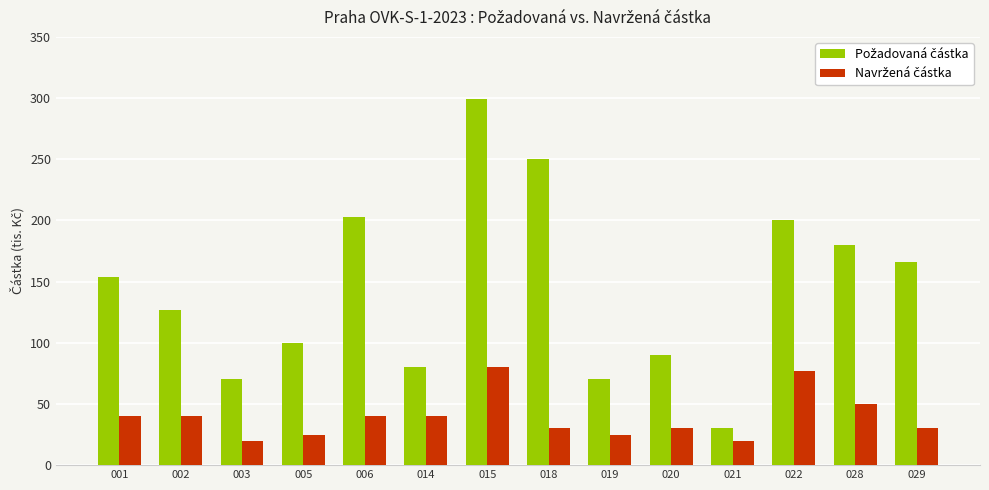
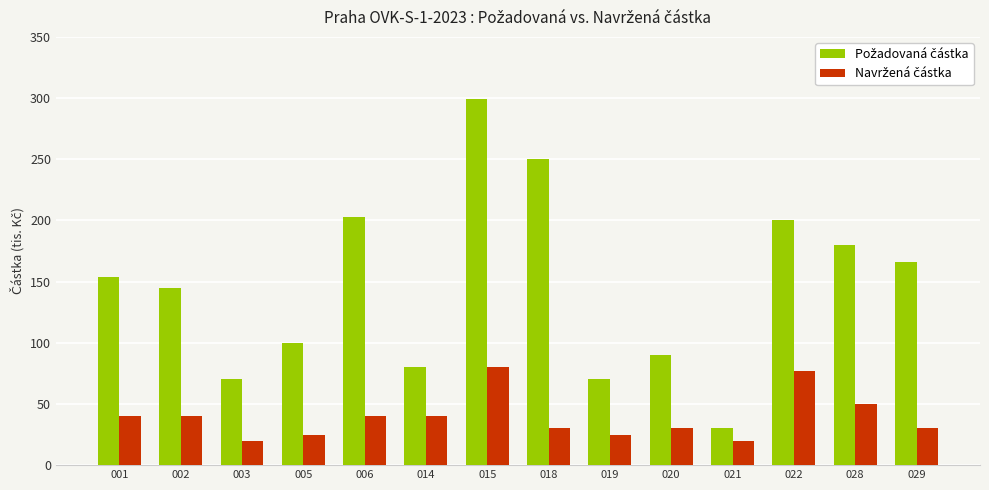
  {
    "Požadovaná částka": {
      "001": 154,
-     "002": 127,
+     "002": 145,
      "003": 70,
      "005": 100,
      "006": 203,
      "014": 80,
      "015": 299,
      "018": 250,
      "019": 70,
      "020": 90,
      "021": 30,
      "022": 200,
      "028": 180,
      "029": 166
    },
    "Navržená částka": {
      "001": 40,
      "002": 40,
      "003": 20,
      "005": 25,
      "006": 40,
      "014": 40,
      "015": 80,
      "018": 30,
      "019": 25,
      "020": 30,
      "021": 20,
      "022": 77,
      "028": 50,
      "029": 30
    }
  }
